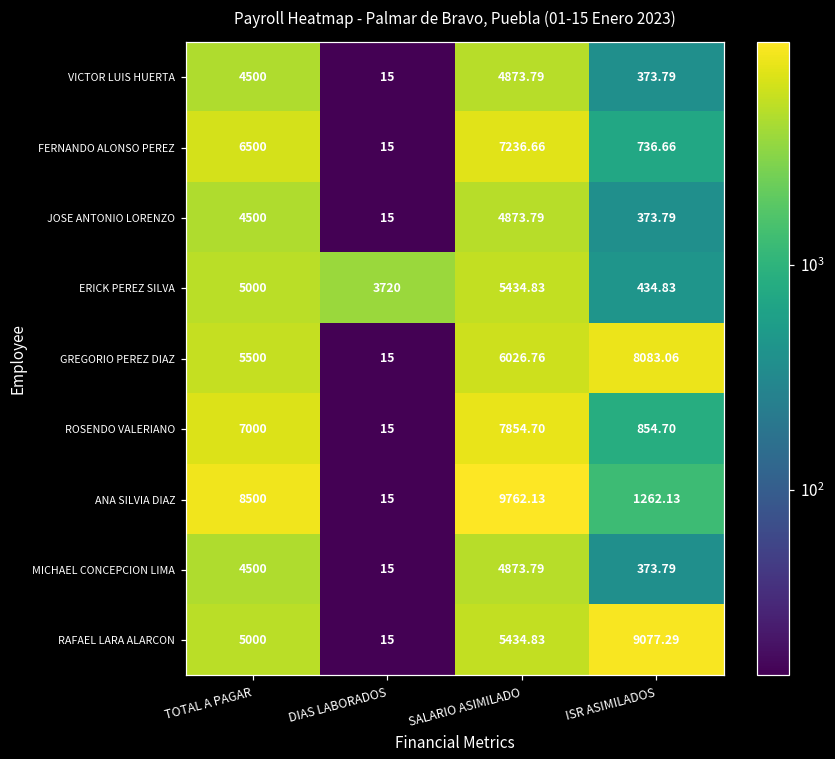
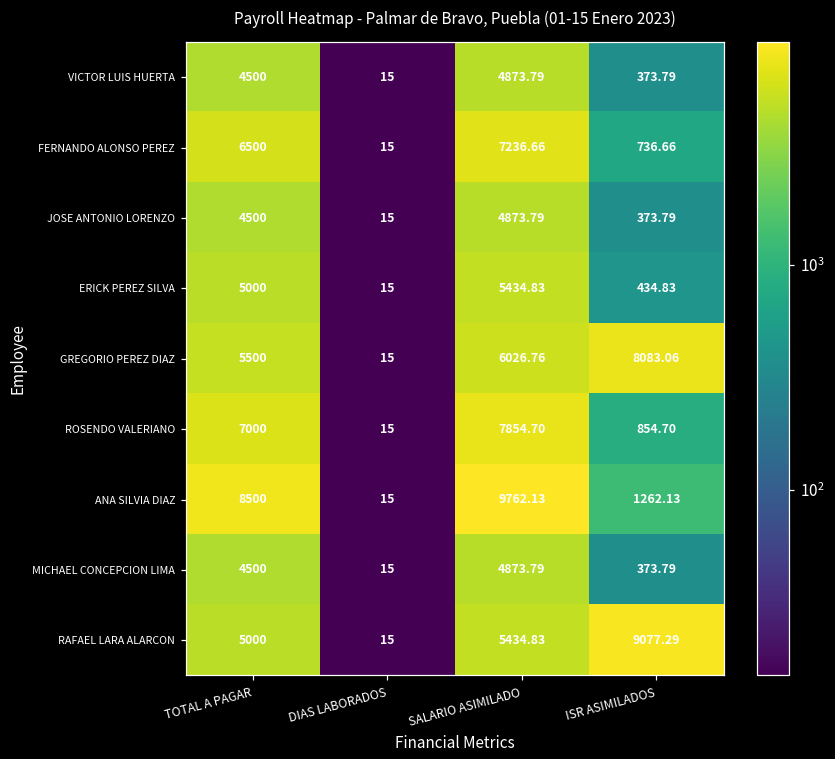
  {
    "VICTOR LUIS HUERTA": {
      "TOTAL A PAGAR": 4500,
      "DIAS LABORADOS": 15,
      "SALARIO ASIMILADO": 4873.79,
      "ISR ASIMILADOS": 373.79
    },
    "FERNANDO ALONSO PEREZ": {
      "TOTAL A PAGAR": 6500,
      "DIAS LABORADOS": 15,
      "SALARIO ASIMILADO": 7236.66,
      "ISR ASIMILADOS": 736.66
    },
    "JOSE ANTONIO LORENZO": {
      "TOTAL A PAGAR": 4500,
      "DIAS LABORADOS": 15,
      "SALARIO ASIMILADO": 4873.79,
      "ISR ASIMILADOS": 373.79
    },
    "ERICK PEREZ SILVA": {
      "TOTAL A PAGAR": 5000,
-     "DIAS LABORADOS": 3720,
+     "DIAS LABORADOS": 15,
      "SALARIO ASIMILADO": 5434.83,
      "ISR ASIMILADOS": 434.83
    },
    "GREGORIO PEREZ DIAZ": {
      "TOTAL A PAGAR": 5500,
      "DIAS LABORADOS": 15,
      "SALARIO ASIMILADO": 6026.76,
      "ISR ASIMILADOS": 8083.06
    },
    "ROSENDO VALERIANO": {
      "TOTAL A PAGAR": 7000,
      "DIAS LABORADOS": 15,
      "SALARIO ASIMILADO": 7854.70,
      "ISR ASIMILADOS": 854.70
    },
    "ANA SILVIA DIAZ": {
      "TOTAL A PAGAR": 8500,
      "DIAS LABORADOS": 15,
      "SALARIO ASIMILADO": 9762.13,
      "ISR ASIMILADOS": 1262.13
    },
    "MICHAEL CONCEPCION LIMA": {
      "TOTAL A PAGAR": 4500,
      "DIAS LABORADOS": 15,
      "SALARIO ASIMILADO": 4873.79,
      "ISR ASIMILADOS": 373.79
    },
    "RAFAEL LARA ALARCON": {
      "TOTAL A PAGAR": 5000,
      "DIAS LABORADOS": 15,
      "SALARIO ASIMILADO": 5434.83,
      "ISR ASIMILADOS": 9077.29
    }
  }
